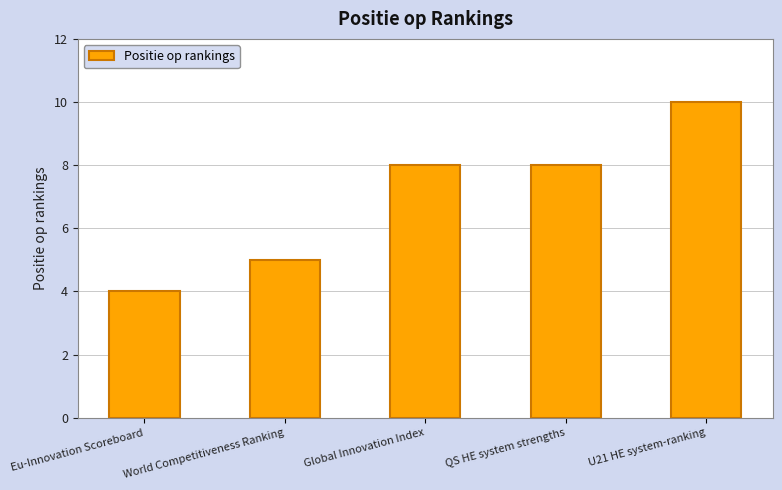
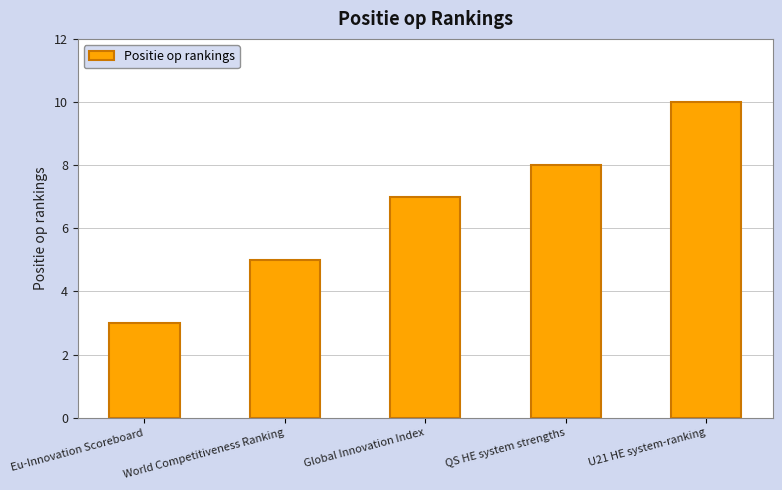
  {
-   "Eu-Innovation Scoreboard": 4,
+   "Eu-Innovation Scoreboard": 3,
    "World Competitiveness Ranking": 5,
-   "Global Innovation Index": 8,
+   "Global Innovation Index": 7,
    "QS HE system strengths": 8,
    "U21 HE system-ranking": 10
  }
